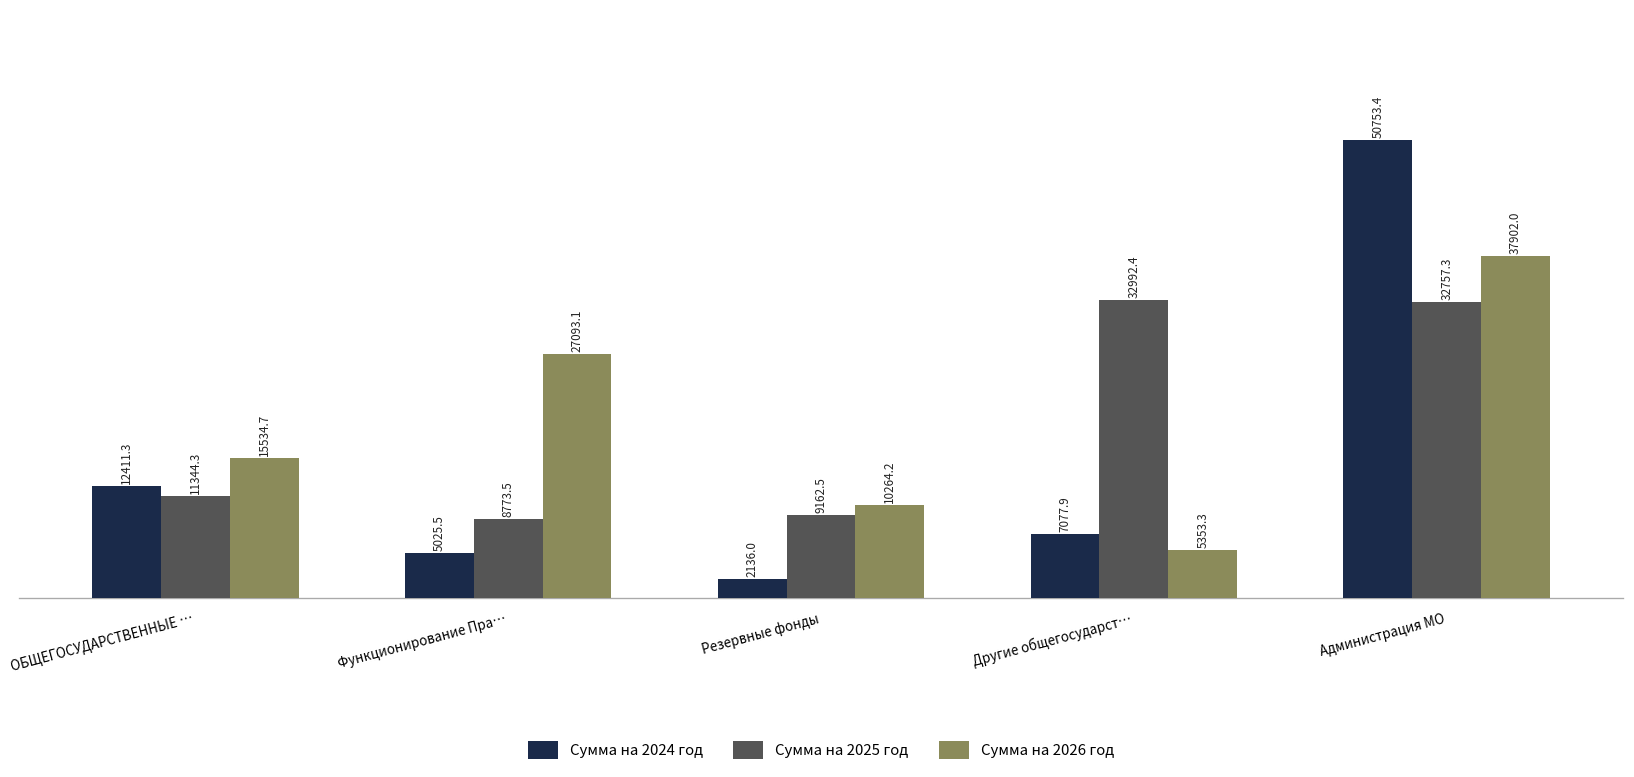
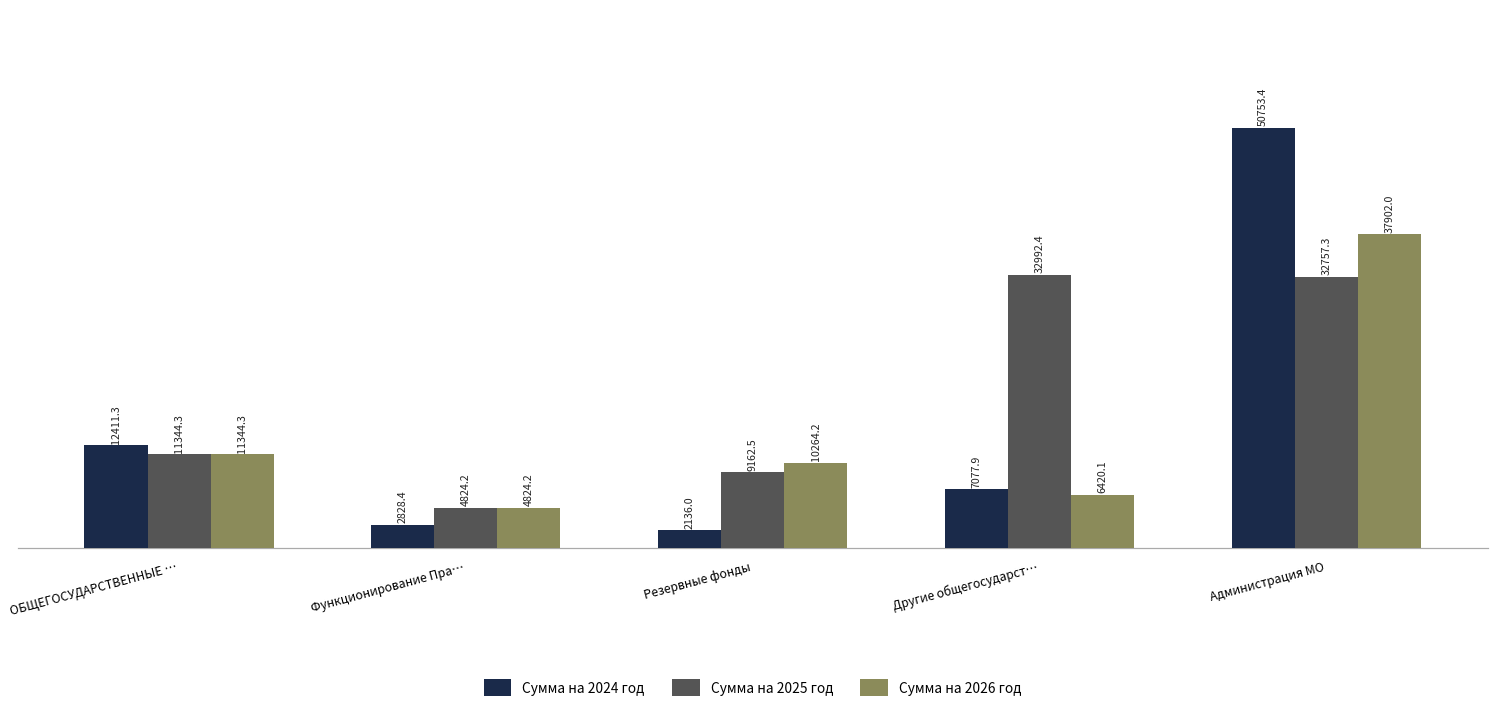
  {
    "Сумма на 2024 год": {
      "ОБЩЕГОСУДАРСТВЕННЫЕ …": 12411.3,
-     "Функционирование Пра…": 5025.5,
+     "Функционирование Пра…": 2828.4,
      "Резервные фонды": 2136.0,
      "Другие общегосударст…": 7077.9,
      "Администрация МО": 50753.4
    },
    "Сумма на 2025 год": {
      "ОБЩЕГОСУДАРСТВЕННЫЕ …": 11344.3,
-     "Функционирование Пра…": 8773.5,
+     "Функционирование Пра…": 4824.2,
      "Резервные фонды": 9162.5,
      "Другие общегосударст…": 32992.4,
      "Администрация МО": 32757.3
    },
    "Сумма на 2026 год": {
-     "ОБЩЕГОСУДАРСТВЕННЫЕ …": 15534.7,
-     "Функционирование Пра…": 27093.1,
+     "ОБЩЕГОСУДАРСТВЕННЫЕ …": 11344.3,
+     "Функционирование Пра…": 4824.2,
      "Резервные фонды": 10264.2,
-     "Другие общегосударст…": 5353.3,
+     "Другие общегосударст…": 6420.1,
      "Администрация МО": 37902.0
    }
  }
